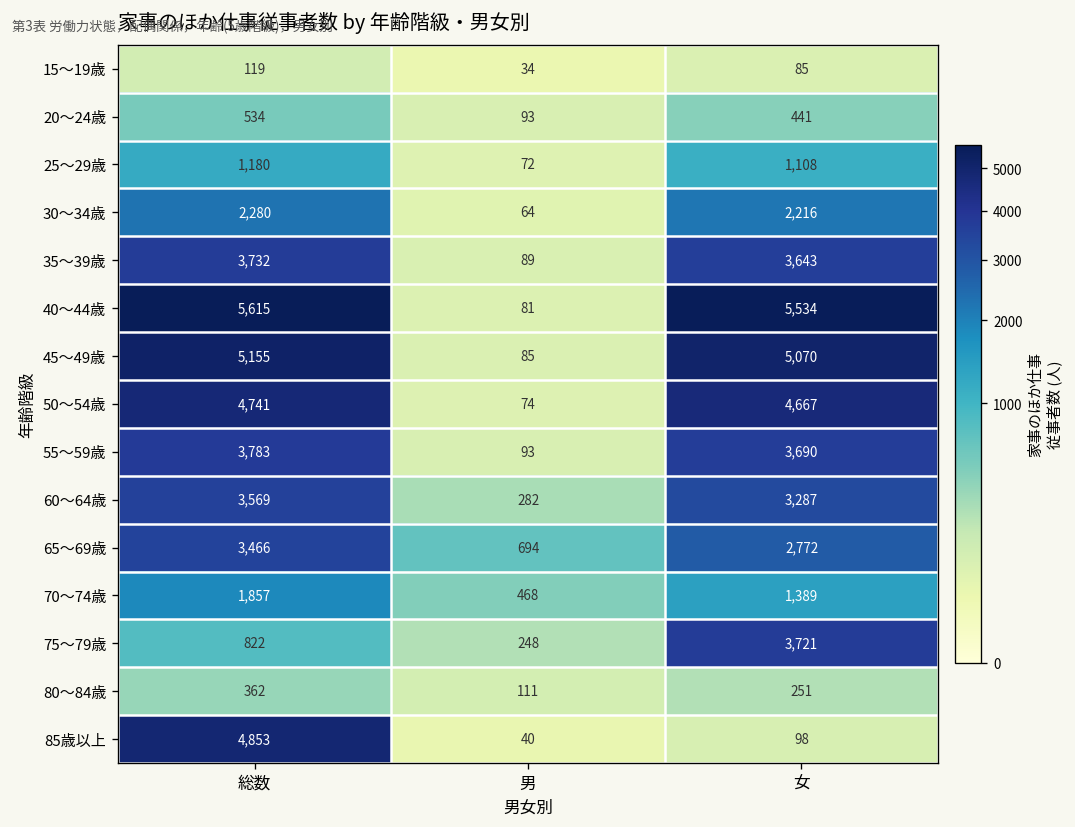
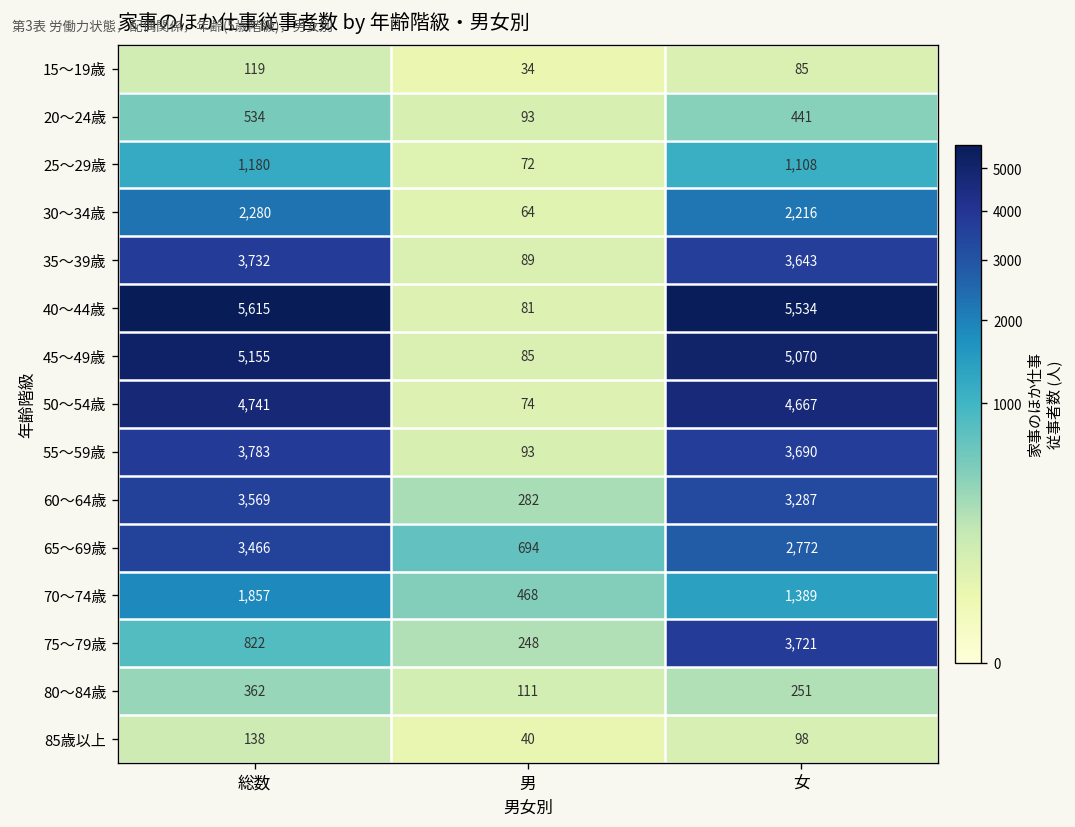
  {
    "15～19歳": {
      "総数": "119",
      "男": "34",
      "女": "85"
    },
    "20～24歳": {
      "総数": "534",
      "男": "93",
      "女": "441"
    },
    "25～29歳": {
      "総数": "1,180",
      "男": "72",
      "女": "1,108"
    },
    "30～34歳": {
      "総数": "2,280",
      "男": "64",
      "女": "2,216"
    },
    "35～39歳": {
      "総数": "3,732",
      "男": "89",
      "女": "3,643"
    },
    "40～44歳": {
      "総数": "5,615",
      "男": "81",
      "女": "5,534"
    },
    "45～49歳": {
      "総数": "5,155",
      "男": "85",
      "女": "5,070"
    },
    "50～54歳": {
      "総数": "4,741",
      "男": "74",
      "女": "4,667"
    },
    "55～59歳": {
      "総数": "3,783",
      "男": "93",
      "女": "3,690"
    },
    "60～64歳": {
      "総数": "3,569",
      "男": "282",
      "女": "3,287"
    },
    "65～69歳": {
      "総数": "3,466",
      "男": "694",
      "女": "2,772"
    },
    "70～74歳": {
      "総数": "1,857",
      "男": "468",
      "女": "1,389"
    },
    "75～79歳": {
      "総数": "822",
      "男": "248",
      "女": "3,721"
    },
    "80～84歳": {
      "総数": "362",
      "男": "111",
      "女": "251"
    },
    "85歳以上": {
-     "総数": "4,853",
+     "総数": "138",
      "男": "40",
      "女": "98"
    }
  }
